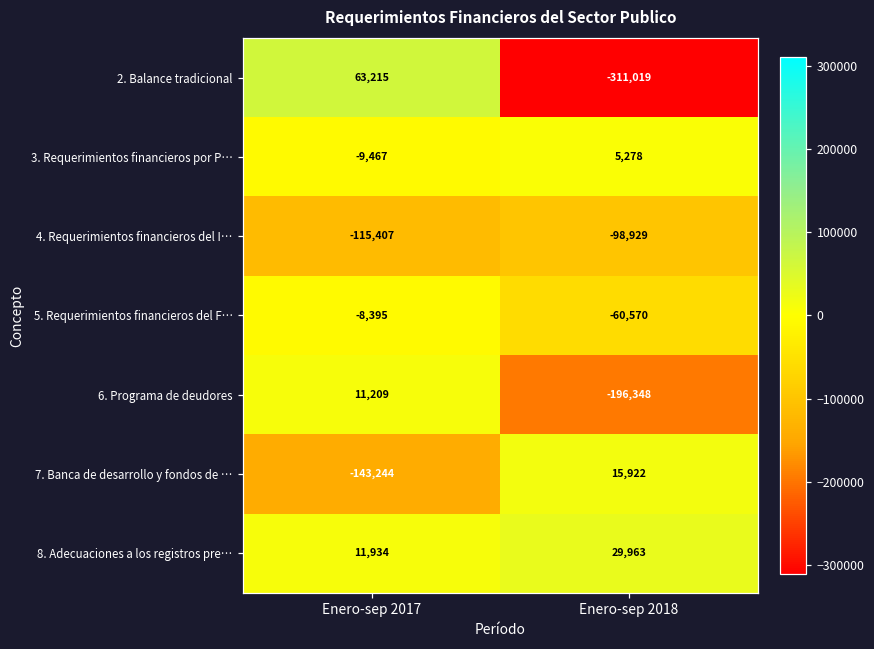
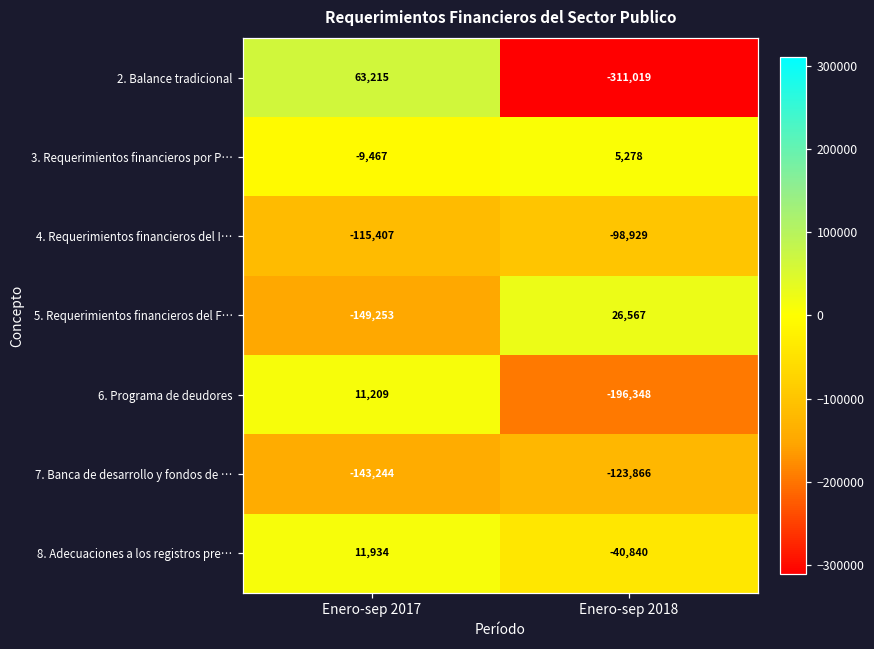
  {
    "2. Balance tradicional": {
      "Enero-sep 2017": "63,215",
      "Enero-sep 2018": "-311,019"
    },
    "3. Requerimientos financieros por P…": {
      "Enero-sep 2017": "-9,467",
      "Enero-sep 2018": "5,278"
    },
    "4. Requerimientos financieros del I…": {
      "Enero-sep 2017": "-115,407",
      "Enero-sep 2018": "-98,929"
    },
    "5. Requerimientos financieros del F…": {
-     "Enero-sep 2017": "-8,395",
-     "Enero-sep 2018": "-60,570"
+     "Enero-sep 2017": "-149,253",
+     "Enero-sep 2018": "26,567"
    },
    "6. Programa de deudores": {
      "Enero-sep 2017": "11,209",
      "Enero-sep 2018": "-196,348"
    },
    "7. Banca de desarrollo y fondos de …": {
      "Enero-sep 2017": "-143,244",
-     "Enero-sep 2018": "15,922"
+     "Enero-sep 2018": "-123,866"
    },
    "8. Adecuaciones a los registros pre…": {
      "Enero-sep 2017": "11,934",
-     "Enero-sep 2018": "29,963"
+     "Enero-sep 2018": "-40,840"
    }
  }
